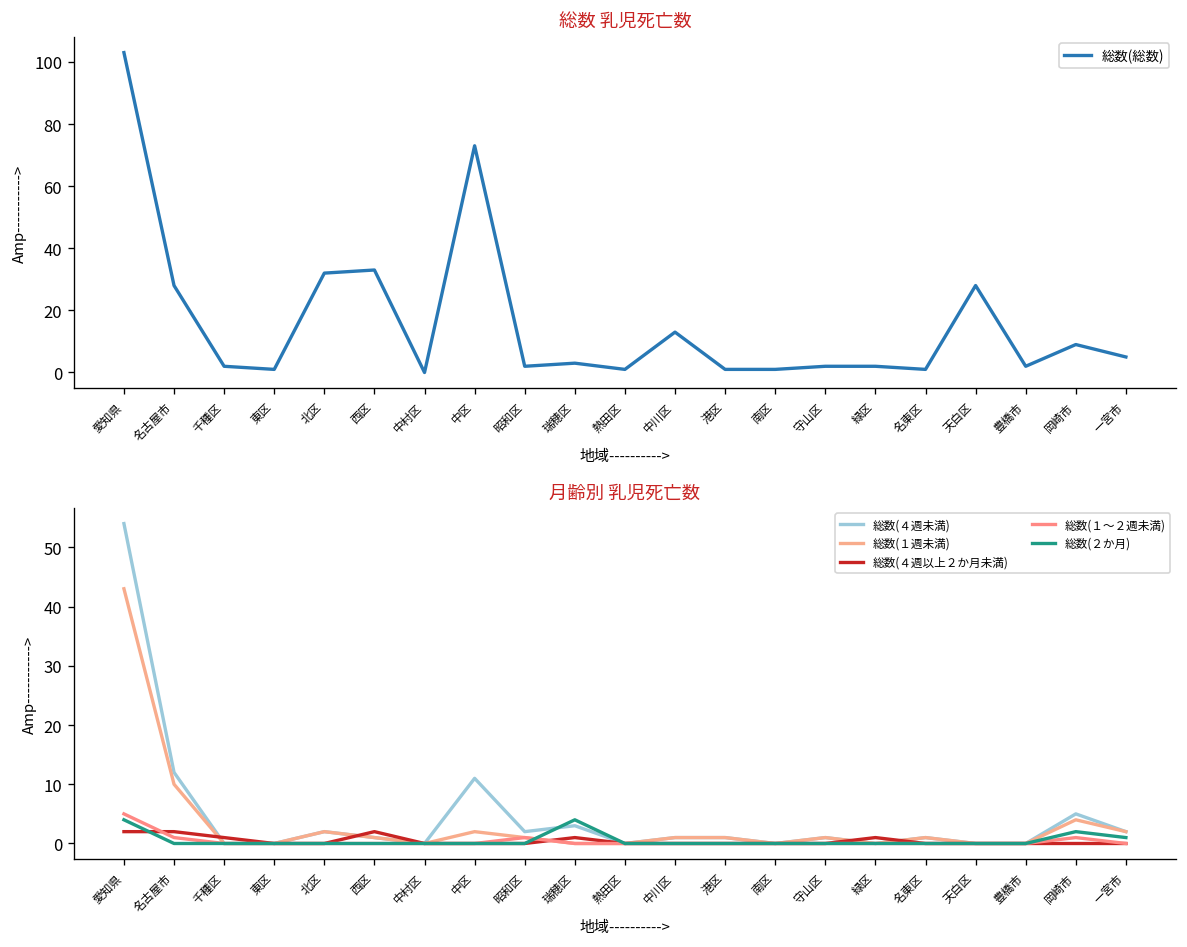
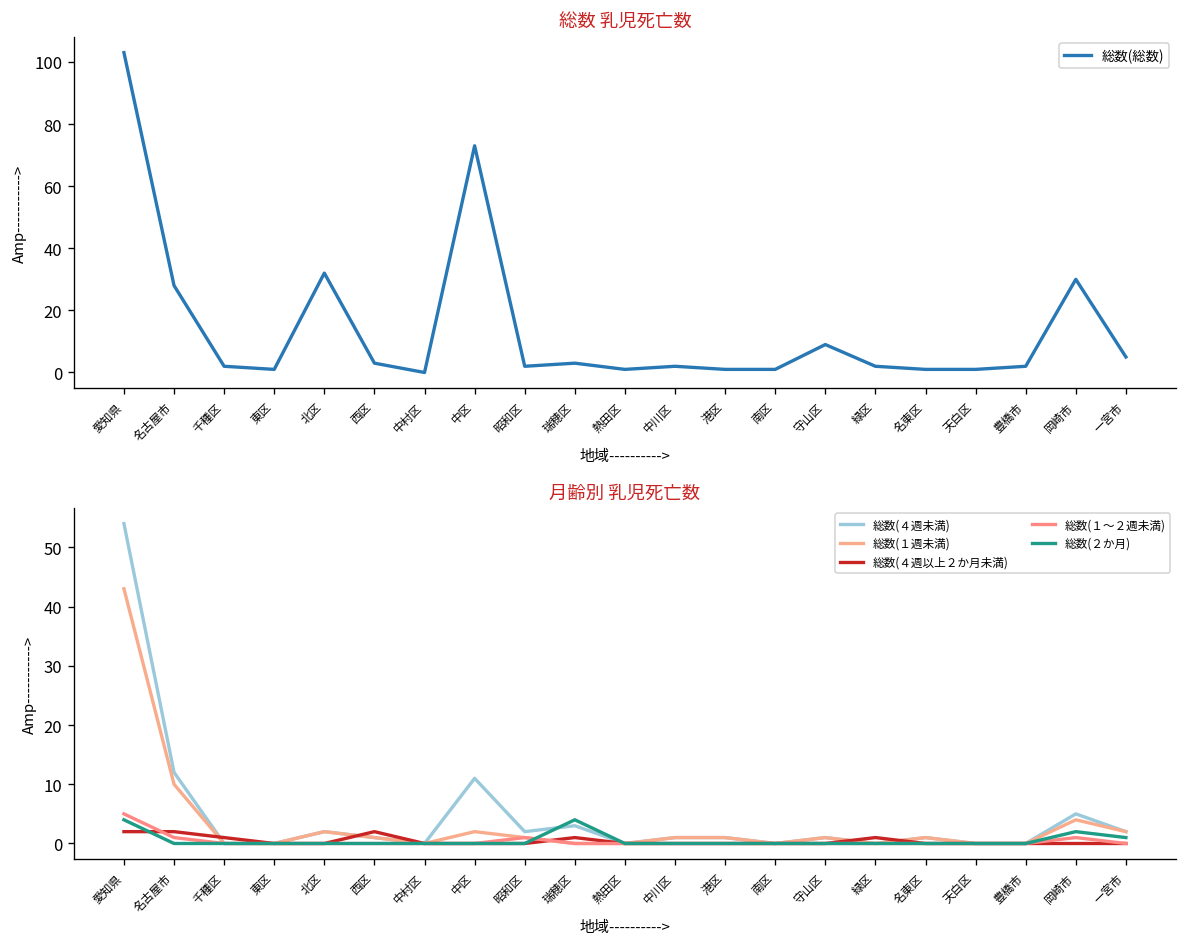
  {
    "総数 乳児死亡数": {
      "愛知県": 103,
      "名古屋市": 28,
      "千種区": 2,
      "東区": 1,
      "北区": 32,
-     "西区": 33,
+     "西区": 3,
      "中村区": 0,
      "中区": 73,
      "昭和区": 2,
      "瑞穂区": 3,
      "熱田区": 1,
-     "中川区": 13,
+     "中川区": 2,
      "港区": 1,
      "南区": 1,
-     "守山区": 2,
+     "守山区": 9,
      "緑区": 2,
      "名東区": 1,
-     "天白区": 28,
+     "天白区": 1,
      "豊橋市": 2,
-     "岡崎市": 9,
+     "岡崎市": 30,
      "一宮市": 5
    },
    "月齢別 乳児死亡数": {
      "総数(４週未満)": {
        "愛知県": 54,
        "名古屋市": 12,
        "中区": 11,
        "昭和区": 2,
        "瑞穂区": 3,
        "岡崎市": 5
      },
      "総数(４週以上２か月未満)": {
        "愛知県": 2,
        "名古屋市": 2,
        "千種区": 1,
        "西区": 2,
        "瑞穂区": 1,
        "緑区": 1,
        "岡崎市": 0
      },
      "総数(２か月)": {
        "愛知県": 4,
        "名古屋市": 0,
        "瑞穂区": 4,
        "岡崎市": 2,
        "一宮市": 1
      }
    }
  }
